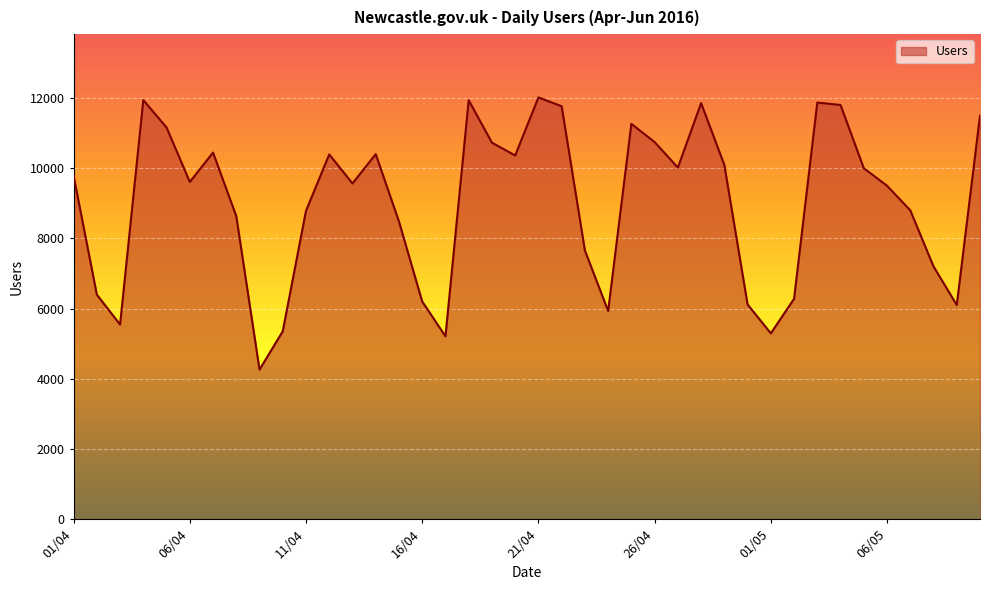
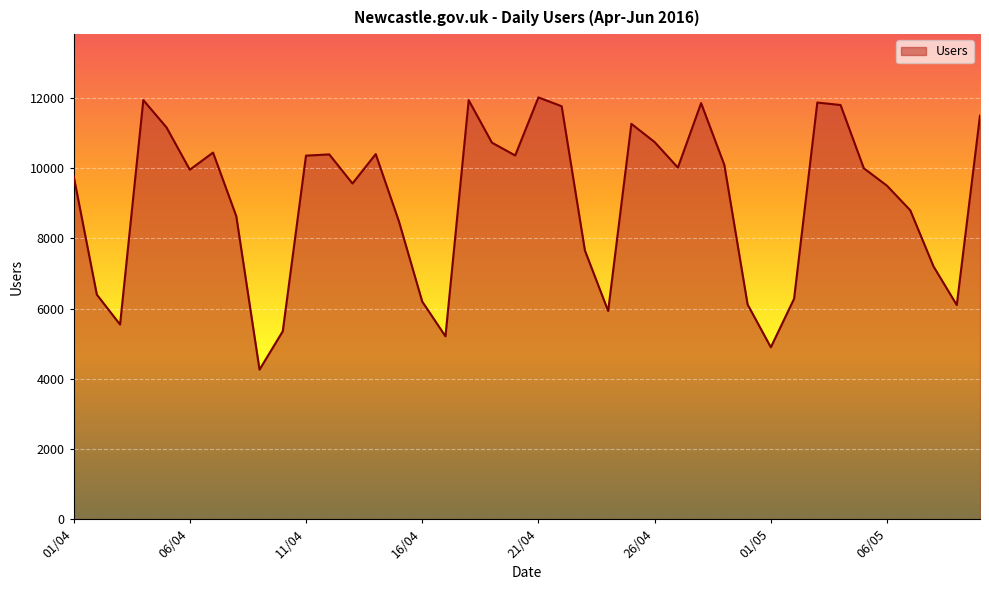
  {
    "01/04": 9800,
-   "06/04": 9600,
-   "11/04": 8800,
+   "06/04": 10000,
+   "11/04": 10400,
    "16/04": 6200,
    "21/04": 12000,
    "26/04": 10700,
-   "01/05": 5300,
+   "01/05": 4900,
    "06/05": 9500
  }
